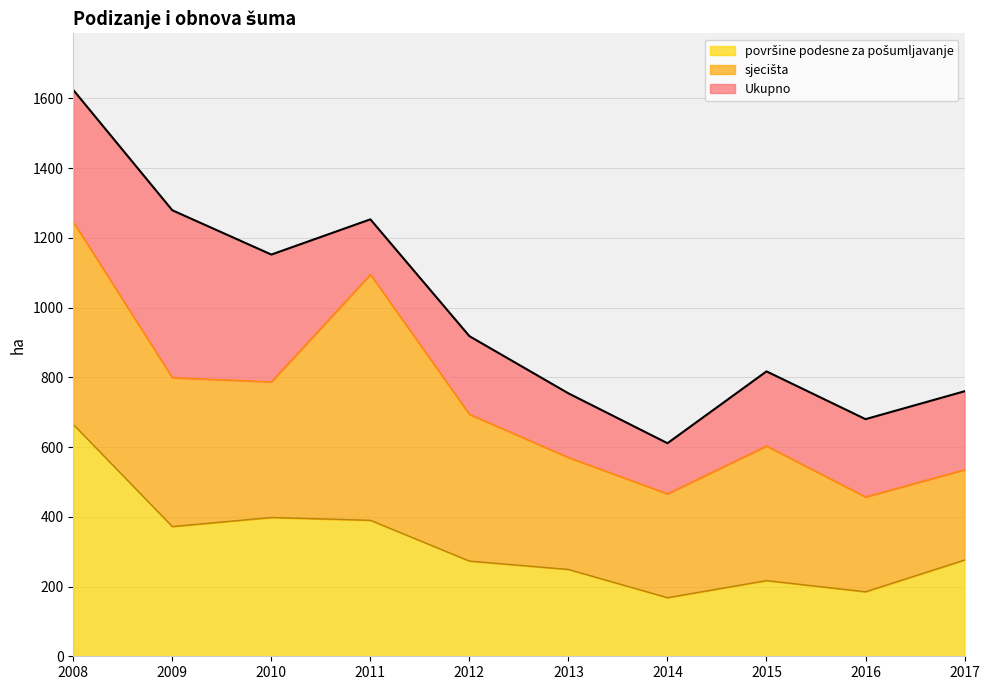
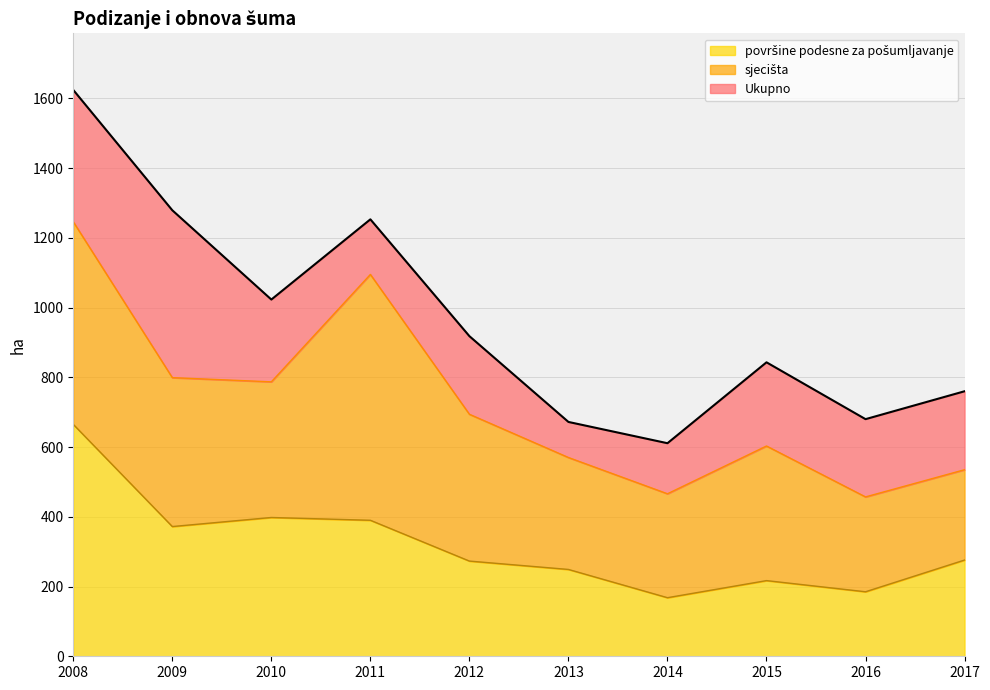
  {
    "Ukupno": {
      "2008": 1620,
      "2009": 1280,
-     "2010": 1150,
+     "2010": 1020,
      "2011": 1250,
      "2012": 920,
-     "2013": 750,
+     "2013": 670,
      "2014": 610,
-     "2015": 820,
+     "2015": 840,
      "2016": 680,
      "2017": 760
    }
  }
